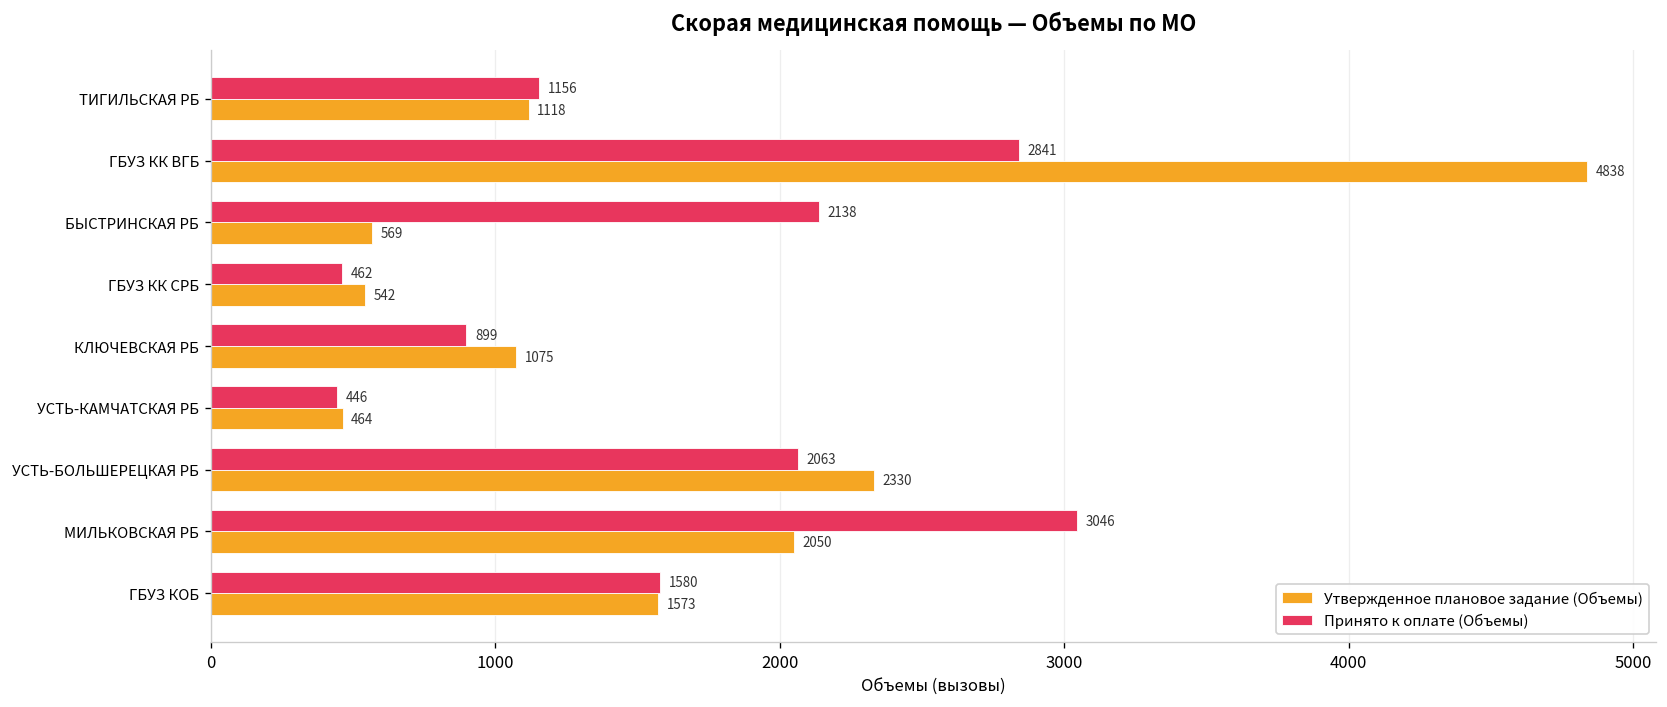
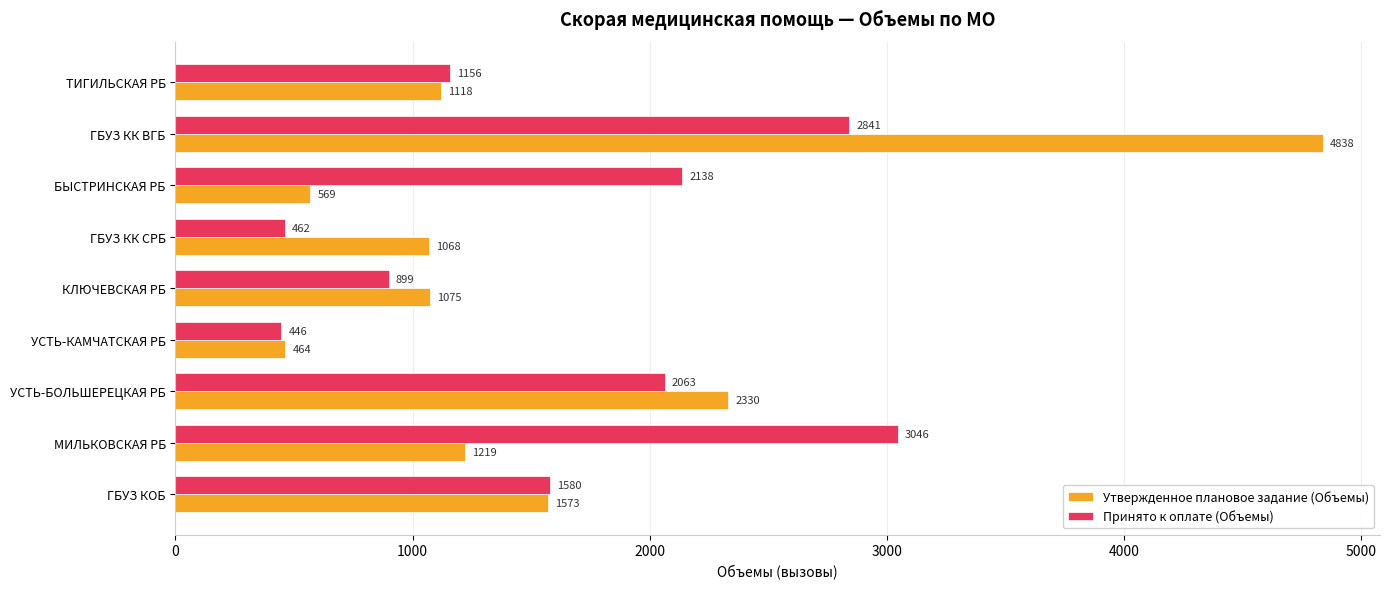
  {
    "Утвержденное плановое задание (Объемы)": {
      "ТИГИЛЬСКАЯ РБ": 1118,
      "ГБУЗ КК ВГБ": 4838,
      "БЫСТРИНСКАЯ РБ": 569,
-     "ГБУЗ КК СРБ": 542,
+     "ГБУЗ КК СРБ": 1068,
      "КЛЮЧЕВСКАЯ РБ": 1075,
      "УСТЬ-КАМЧАТСКАЯ РБ": 464,
      "УСТЬ-БОЛЬШЕРЕЦКАЯ РБ": 2330,
-     "МИЛЬКОВСКАЯ РБ": 2050,
+     "МИЛЬКОВСКАЯ РБ": 1219,
      "ГБУЗ КОБ": 1573
    },
    "Принято к оплате (Объемы)": {
      "ТИГИЛЬСКАЯ РБ": 1156,
      "ГБУЗ КК ВГБ": 2841,
      "БЫСТРИНСКАЯ РБ": 2138,
      "ГБУЗ КК СРБ": 462,
      "КЛЮЧЕВСКАЯ РБ": 899,
      "УСТЬ-КАМЧАТСКАЯ РБ": 446,
      "УСТЬ-БОЛЬШЕРЕЦКАЯ РБ": 2063,
      "МИЛЬКОВСКАЯ РБ": 3046,
      "ГБУЗ КОБ": 1580
    }
  }
